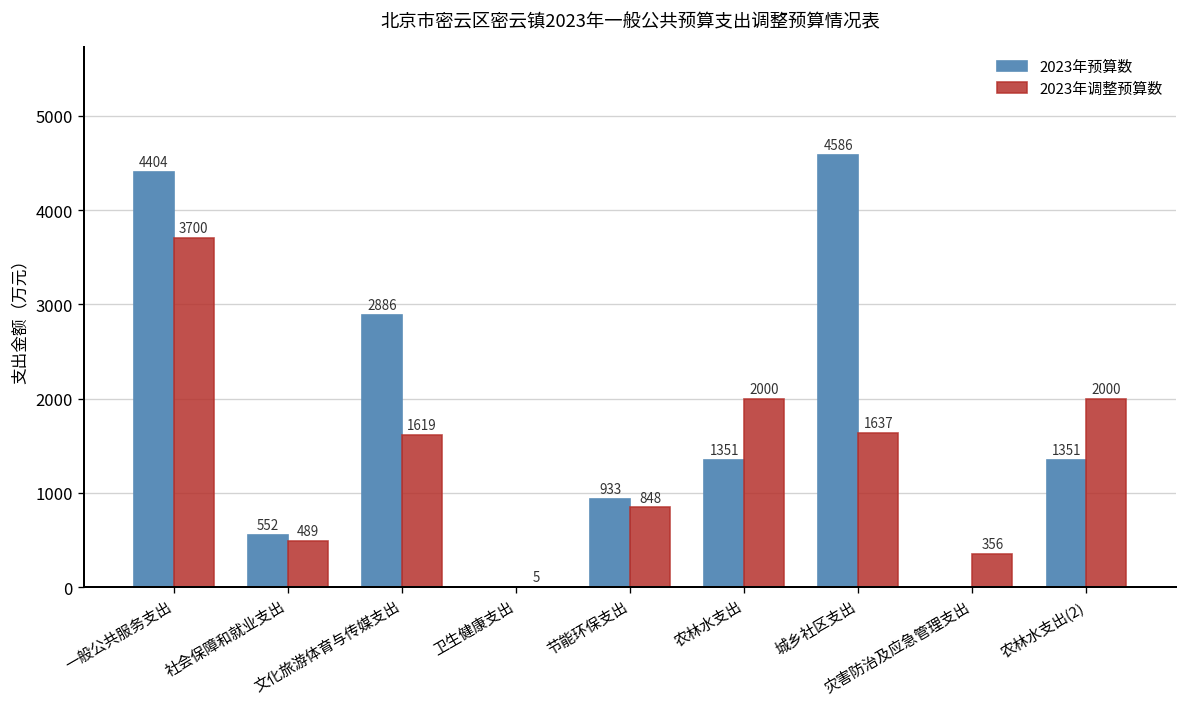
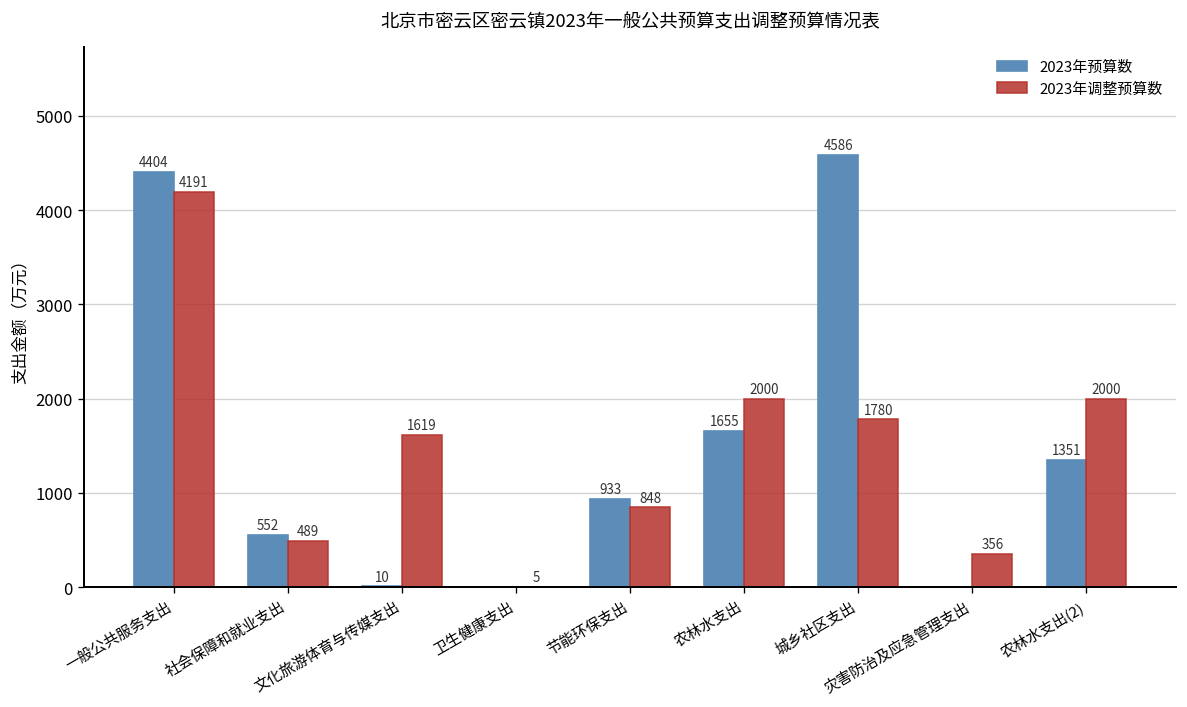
  {
    "2023年预算数": {
      "一般公共服务支出": 4404,
      "社会保障和就业支出": 552,
-     "文化旅游体育与传媒支出": 2886,
+     "文化旅游体育与传媒支出": 10,
      "节能环保支出": 933,
-     "农林水支出": 1351,
+     "农林水支出": 1655,
      "城乡社区支出": 4586,
      "农林水支出(2)": 1351
    },
    "2023年调整预算数": {
-     "一般公共服务支出": 3700,
+     "一般公共服务支出": 4191,
      "社会保障和就业支出": 489,
      "文化旅游体育与传媒支出": 1619,
      "卫生健康支出": 5,
      "节能环保支出": 848,
      "农林水支出": 2000,
-     "城乡社区支出": 1637,
+     "城乡社区支出": 1780,
      "灾害防治及应急管理支出": 356,
      "农林水支出(2)": 2000
    }
  }
